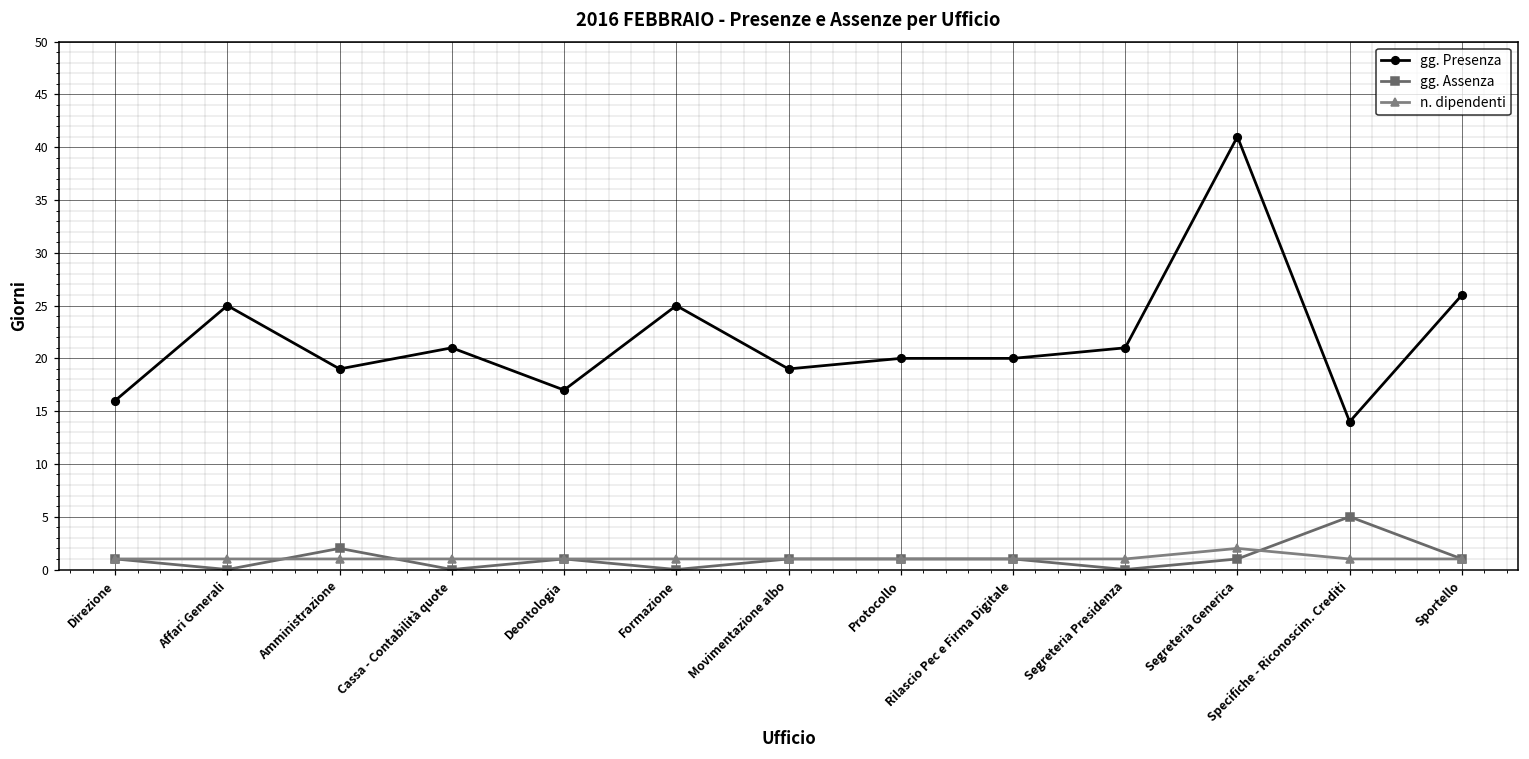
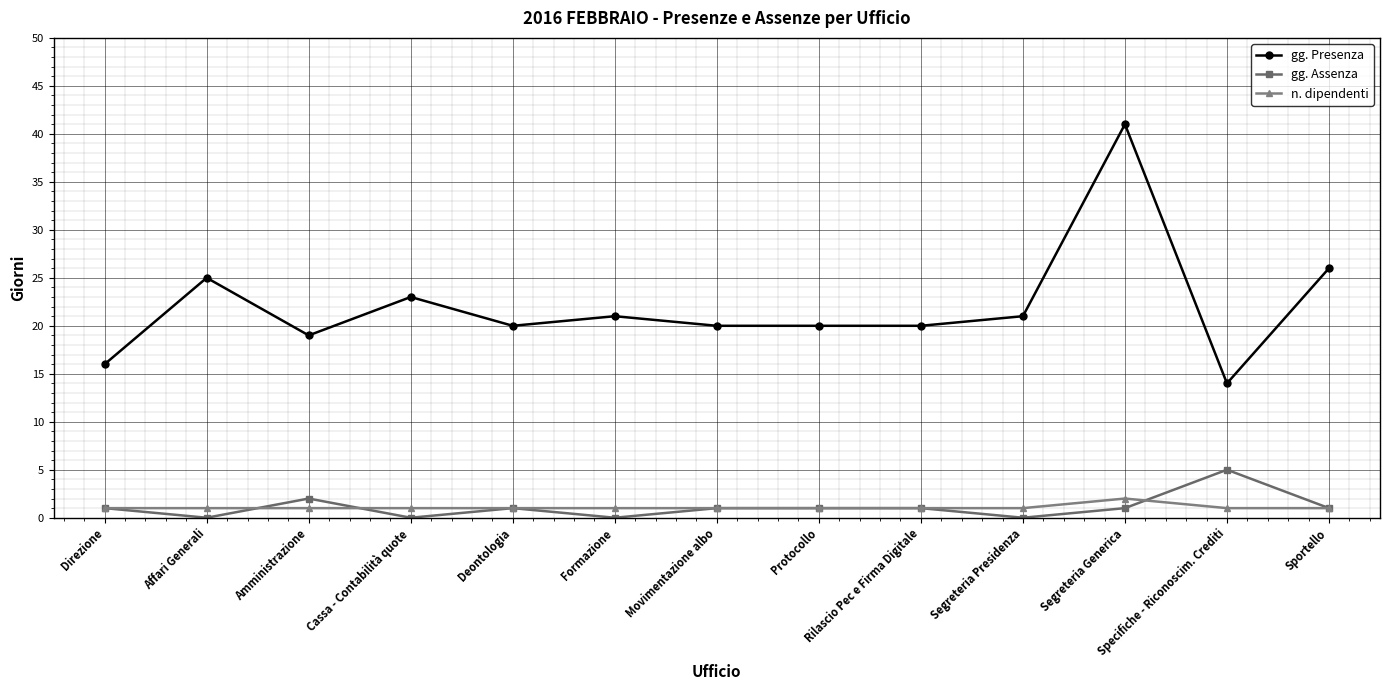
  {
    "gg. Presenza": {
      "Direzione": 16,
      "Affari Generali": 25,
      "Amministrazione": 19,
-     "Cassa - Contabilità quote": 21,
-     "Deontologia": 17,
-     "Formazione": 25,
-     "Movimentazione albo": 19,
+     "Cassa - Contabilità quote": 23,
+     "Deontologia": 20,
+     "Formazione": 21,
+     "Movimentazione albo": 20,
      "Protocollo": 20,
      "Rilascio Pec e Firma Digitale": 20,
      "Segreteria Presidenza": 21,
      "Segreteria Generica": 41,
      "Specifiche - Riconoscim. Crediti": 14,
      "Sportello": 26
    }
  }
